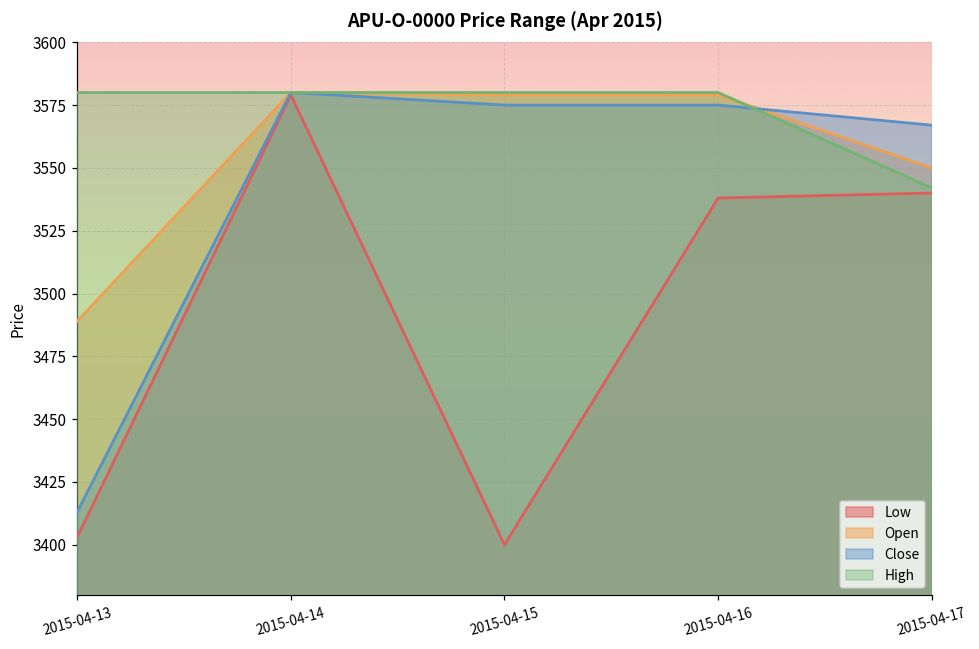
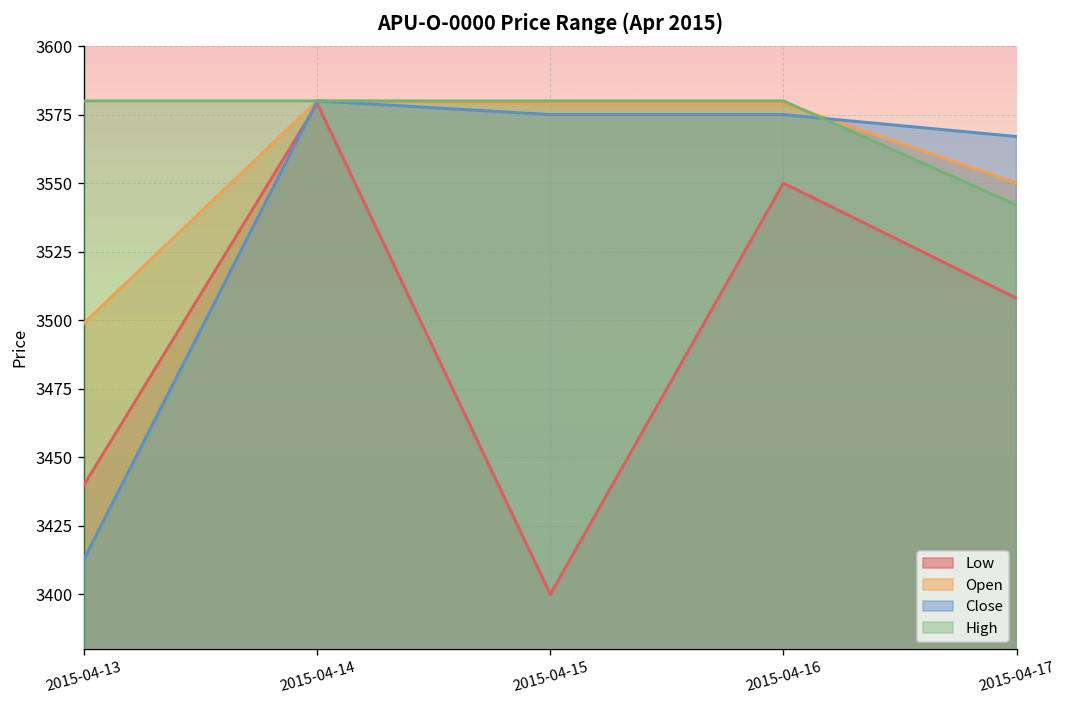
  {
    "Low": {
-     "2015-04-13": 3403,
+     "2015-04-13": 3440,
      "2015-04-15": 3400,
-     "2015-04-16": 3538,
-     "2015-04-17": 3540
+     "2015-04-16": 3550,
+     "2015-04-17": 3508
    },
    "Open": {
-     "2015-04-13": 3489,
+     "2015-04-13": 3499,
      "2015-04-17": 3550
    },
    "Close": {
      "2015-04-13": 3413,
      "2015-04-15": 3575,
      "2015-04-16": 3575,
      "2015-04-17": 3567
    },
    "High": {
      "2015-04-13": 3580,
      "2015-04-17": 3542
    }
  }
